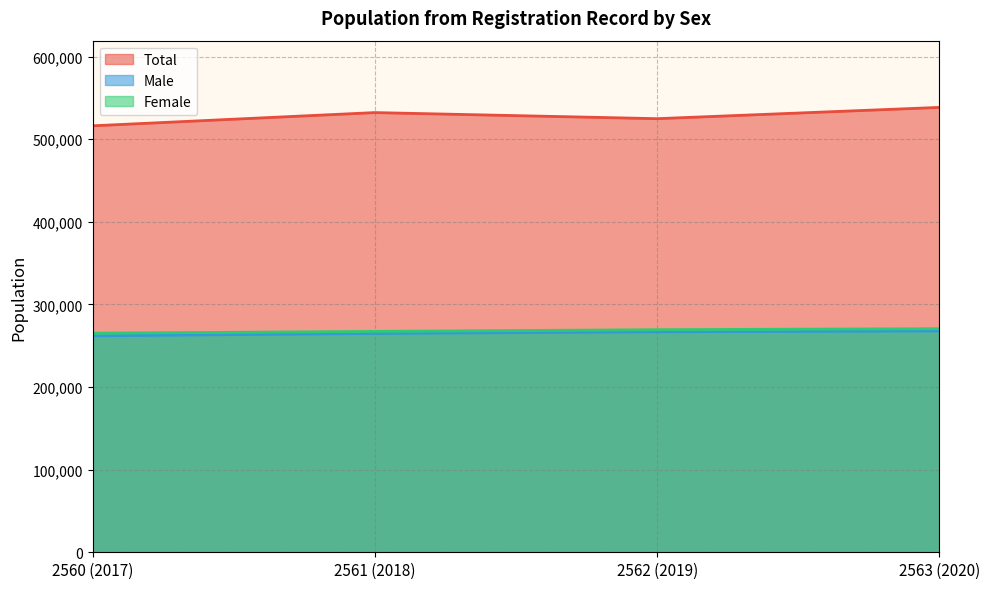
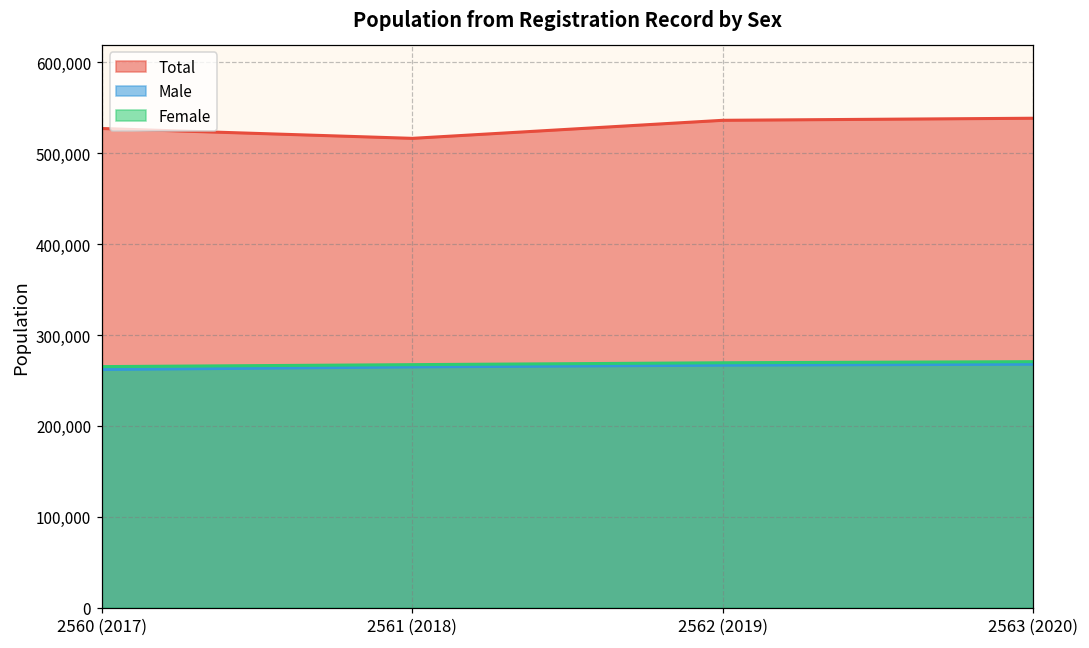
  {
    "Total": {
-     "2560 (2017)": "520,000",
-     "2561 (2018)": "530,000",
-     "2562 (2019)": "520,000",
+     "2560 (2017)": "530,000",
+     "2561 (2018)": "520,000",
+     "2562 (2019)": "540,000",
      "2563 (2020)": "540,000"
    },
    "Male": {
      "2560 (2017)": "260,000"
    },
    "Female": {
      "2560 (2017)": "270,000"
    }
  }
